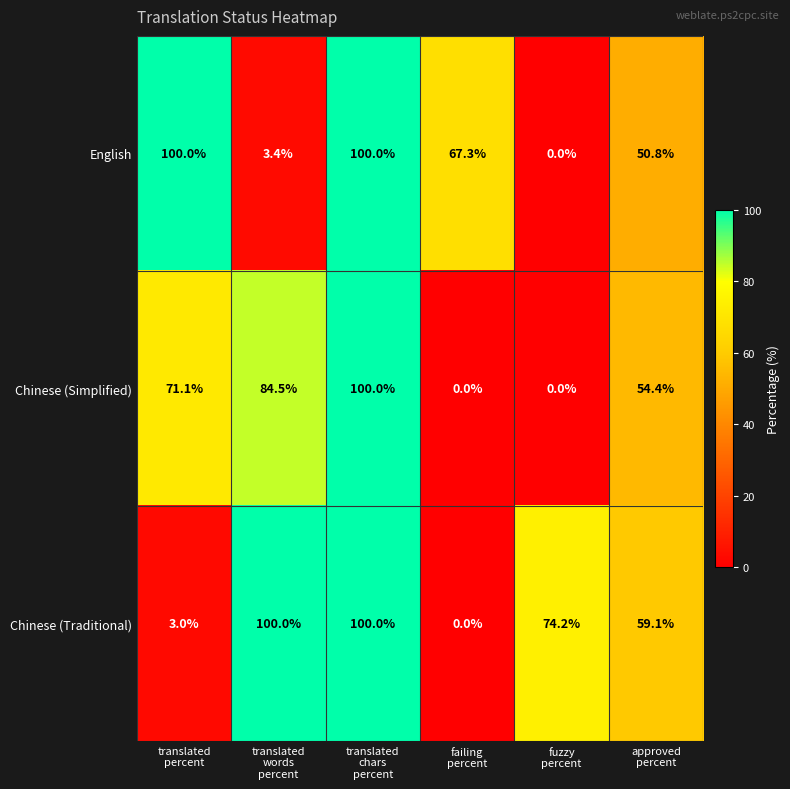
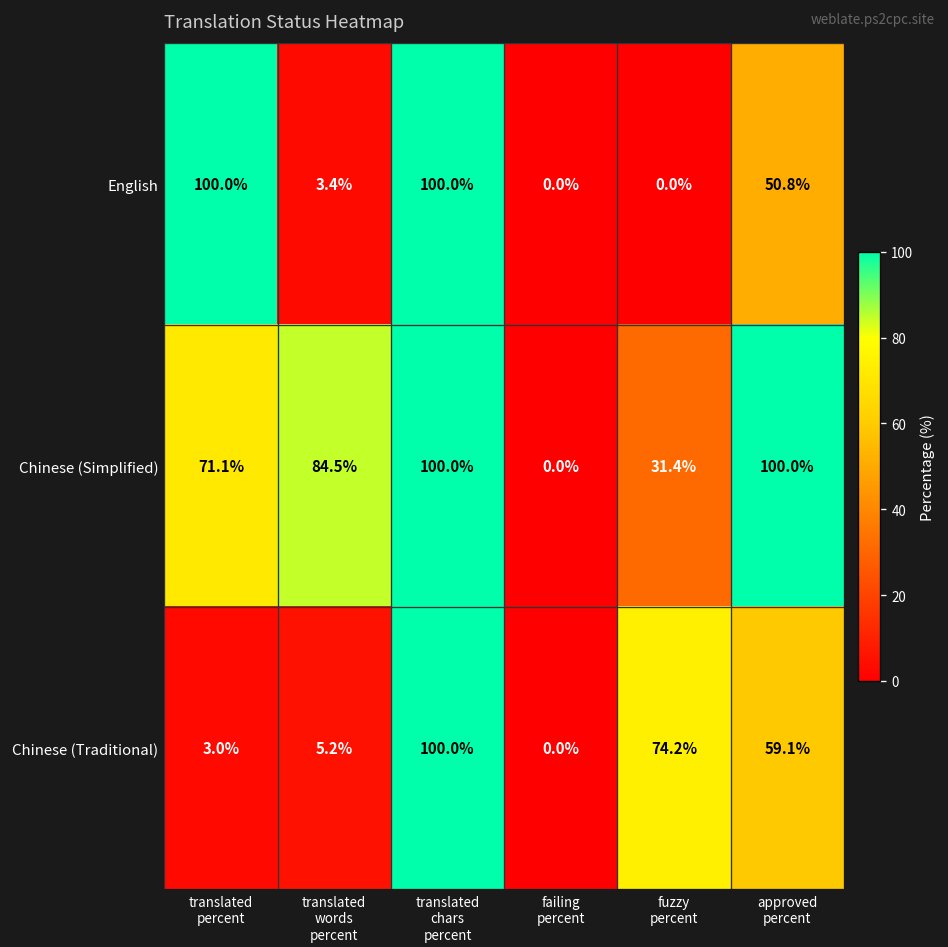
  {
    "English": {
      "translated percent": "100.0%",
      "translated words percent": "3.4%",
      "translated chars percent": "100.0%",
-     "failing percent": "67.3%",
+     "failing percent": "0.0%",
      "fuzzy percent": "0.0%",
      "approved percent": "50.8%"
    },
    "Chinese (Simplified)": {
      "translated percent": "71.1%",
      "translated words percent": "84.5%",
      "translated chars percent": "100.0%",
      "failing percent": "0.0%",
-     "fuzzy percent": "0.0%",
-     "approved percent": "54.4%"
+     "fuzzy percent": "31.4%",
+     "approved percent": "100.0%"
    },
    "Chinese (Traditional)": {
      "translated percent": "3.0%",
-     "translated words percent": "100.0%",
+     "translated words percent": "5.2%",
      "translated chars percent": "100.0%",
      "failing percent": "0.0%",
      "fuzzy percent": "74.2%",
      "approved percent": "59.1%"
    }
  }
